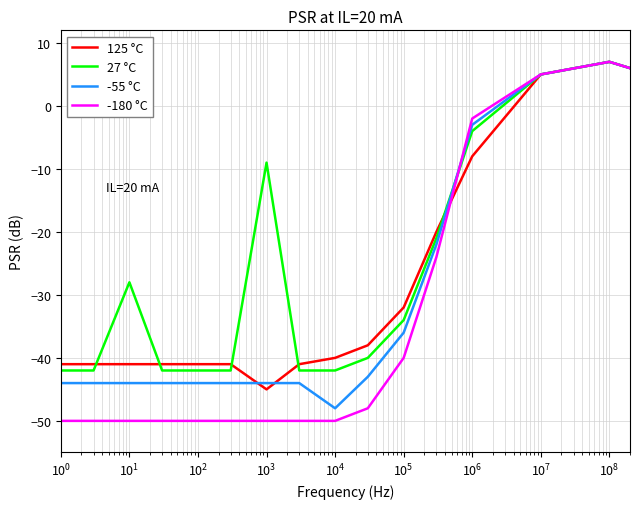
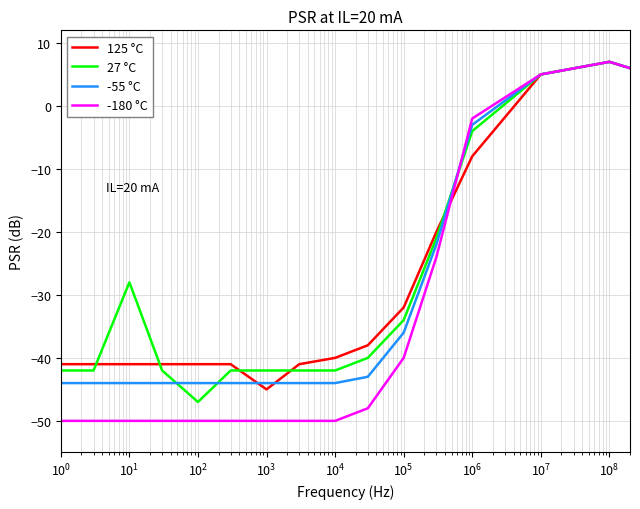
  {
    "125 °C": {
      "10^0": -41,
      "10^1": -41,
      "10^2": -41,
      "10^3": -45,
      "10^4": -40,
      "10^5": -32,
      "10^6": -8
    },
    "27 °C": {
      "10^0": -42,
      "10^1": -28,
-     "10^2": -42,
-     "10^3": -9,
+     "10^2": -47,
+     "10^3": -42,
      "10^4": -42,
      "10^5": -34,
      "10^6": -4
    },
    "-55 °C": {
      "10^0": -44,
      "10^1": -44,
      "10^2": -44,
      "10^3": -44,
-     "10^4": -48,
+     "10^4": -44,
      "10^5": -36,
      "10^6": -3
    },
    "-180 °C": {
      "10^0": -50,
      "10^1": -50,
      "10^2": -50,
      "10^3": -50,
      "10^4": -50,
      "10^5": -40,
      "10^6": -2
    }
  }
